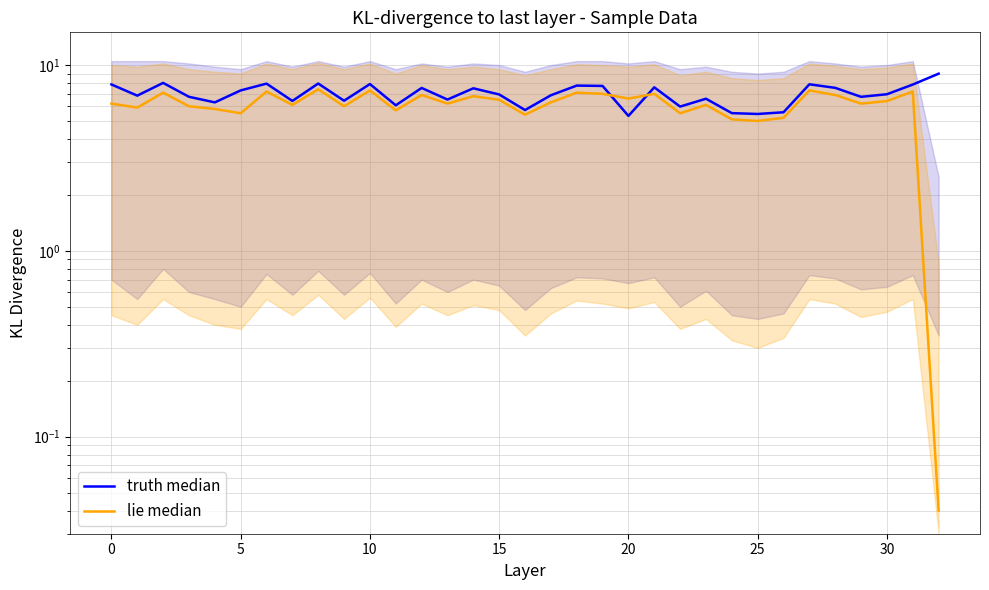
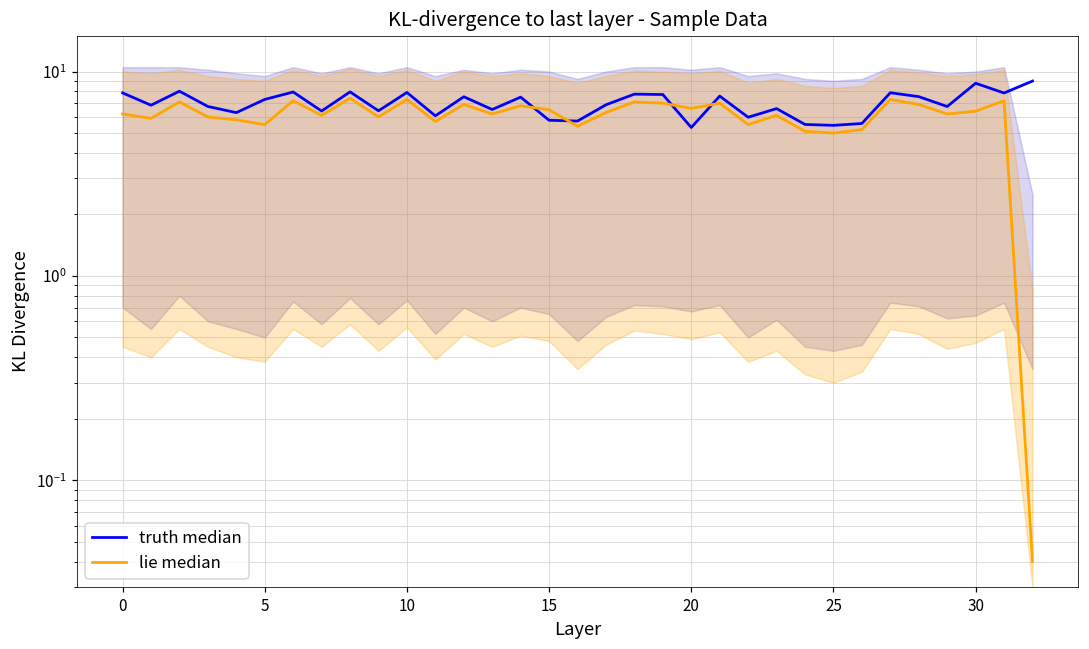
  {
    "truth median": {
      "0": 7.9,
      "5": 7.3,
      "10": 7.9,
-     "15": 6.9,
+     "15": 5.8,
      "20": 5.3,
      "25": 5.5,
-     "30": 7.0
+     "30": 9
    }
  }
